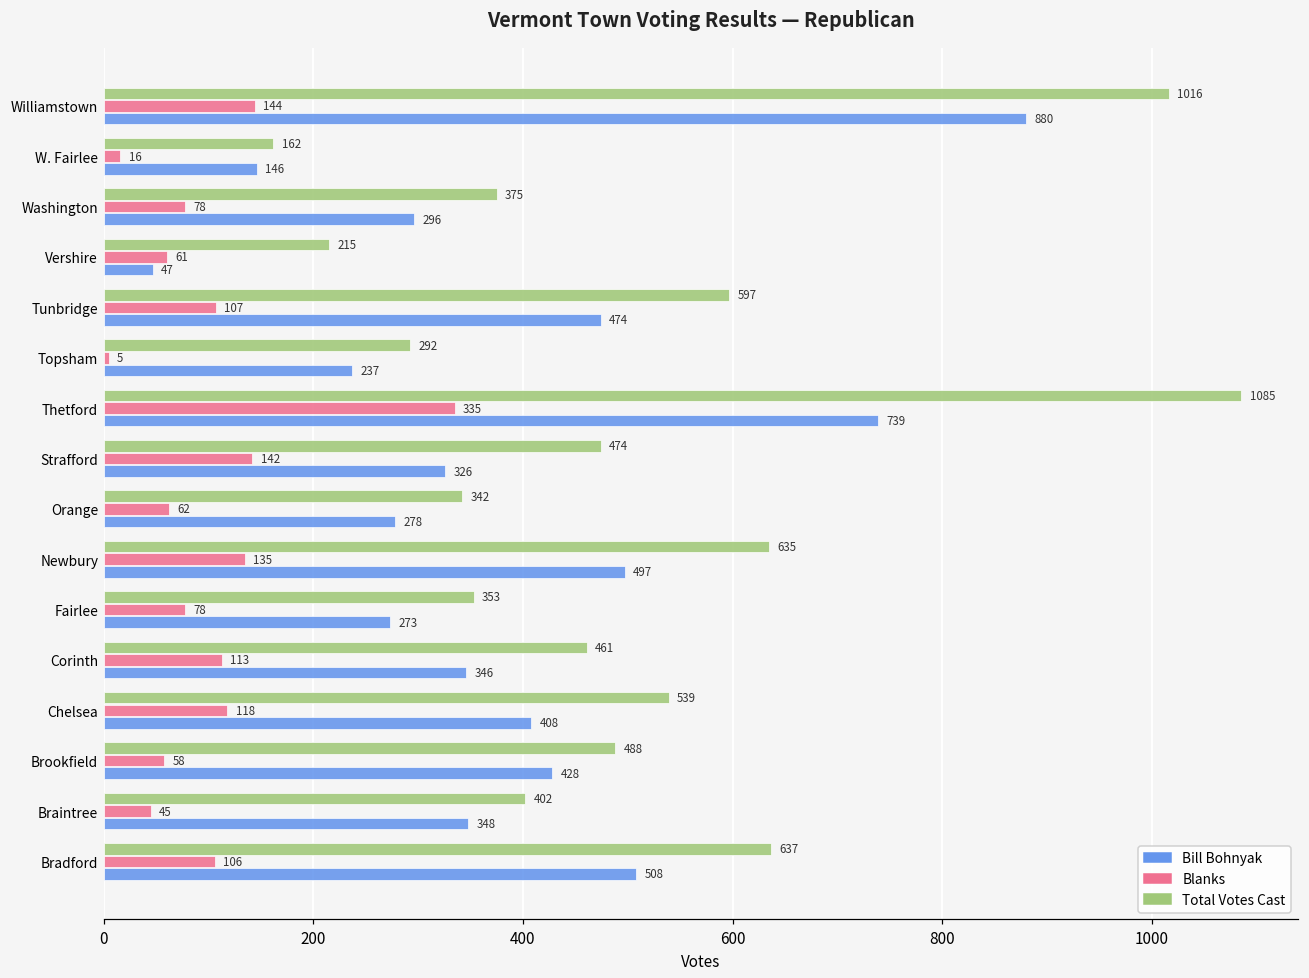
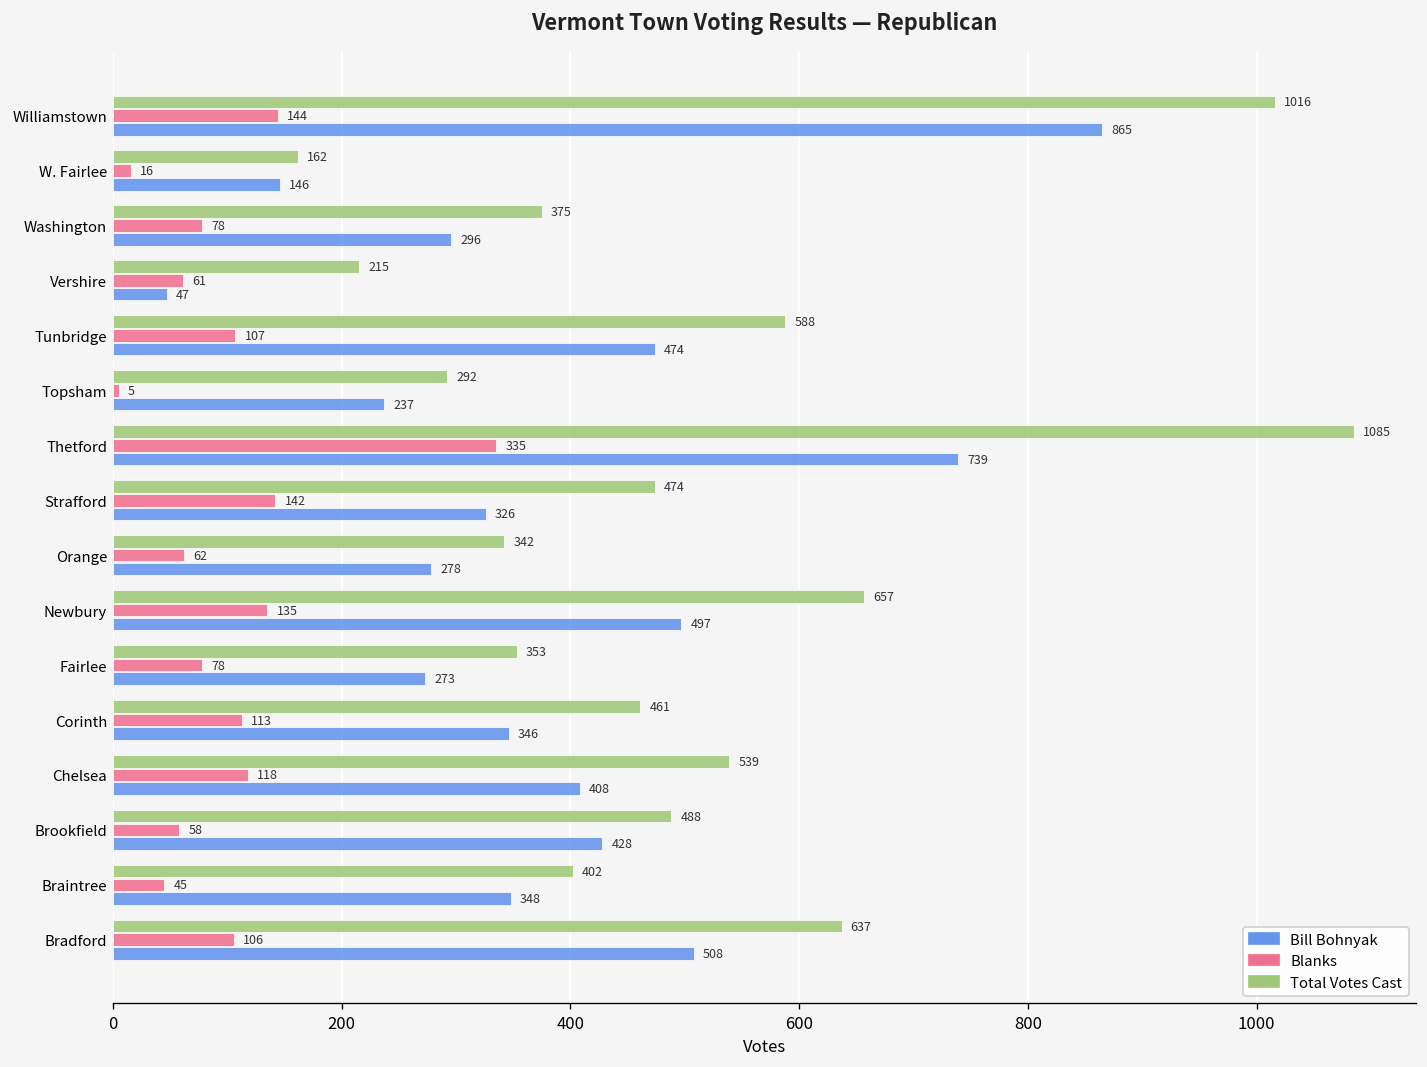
  {
    "Bill Bohnyak": {
-     "Williamstown": 880,
+     "Williamstown": 865,
      "W. Fairlee": 146,
      "Washington": 296,
      "Vershire": 47,
      "Tunbridge": 474,
      "Topsham": 237,
      "Thetford": 739,
      "Strafford": 326,
      "Orange": 278,
      "Newbury": 497,
      "Fairlee": 273,
      "Corinth": 346,
      "Chelsea": 408,
      "Brookfield": 428,
      "Braintree": 348,
      "Bradford": 508
    },
    "Blanks": {
      "Williamstown": 144,
      "W. Fairlee": 16,
      "Washington": 78,
      "Vershire": 61,
      "Tunbridge": 107,
      "Topsham": 5,
      "Thetford": 335,
      "Strafford": 142,
      "Orange": 62,
      "Newbury": 135,
      "Fairlee": 78,
      "Corinth": 113,
      "Chelsea": 118,
      "Brookfield": 58,
      "Braintree": 45,
      "Bradford": 106
    },
    "Total Votes Cast": {
      "Williamstown": 1016,
      "W. Fairlee": 162,
      "Washington": 375,
      "Vershire": 215,
-     "Tunbridge": 597,
+     "Tunbridge": 588,
      "Topsham": 292,
      "Thetford": 1085,
      "Strafford": 474,
      "Orange": 342,
-     "Newbury": 635,
+     "Newbury": 657,
      "Fairlee": 353,
      "Corinth": 461,
      "Chelsea": 539,
      "Brookfield": 488,
      "Braintree": 402,
      "Bradford": 637
    }
  }
